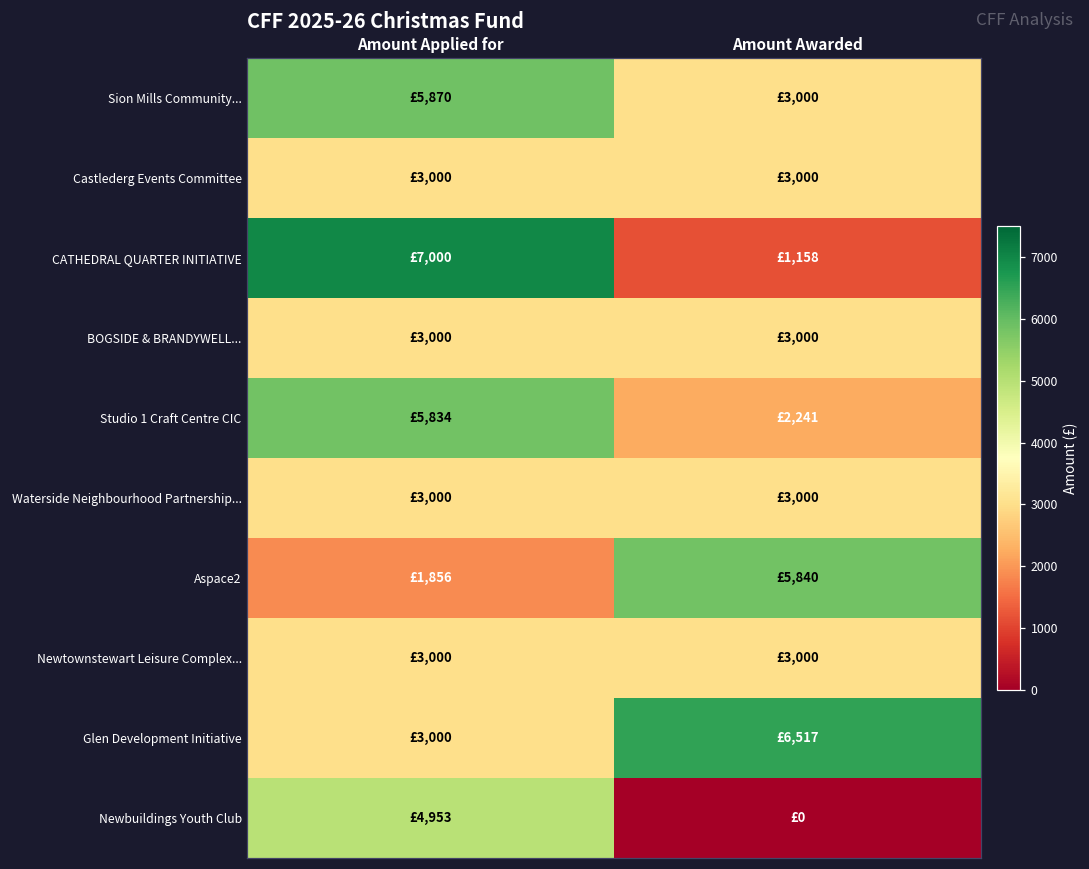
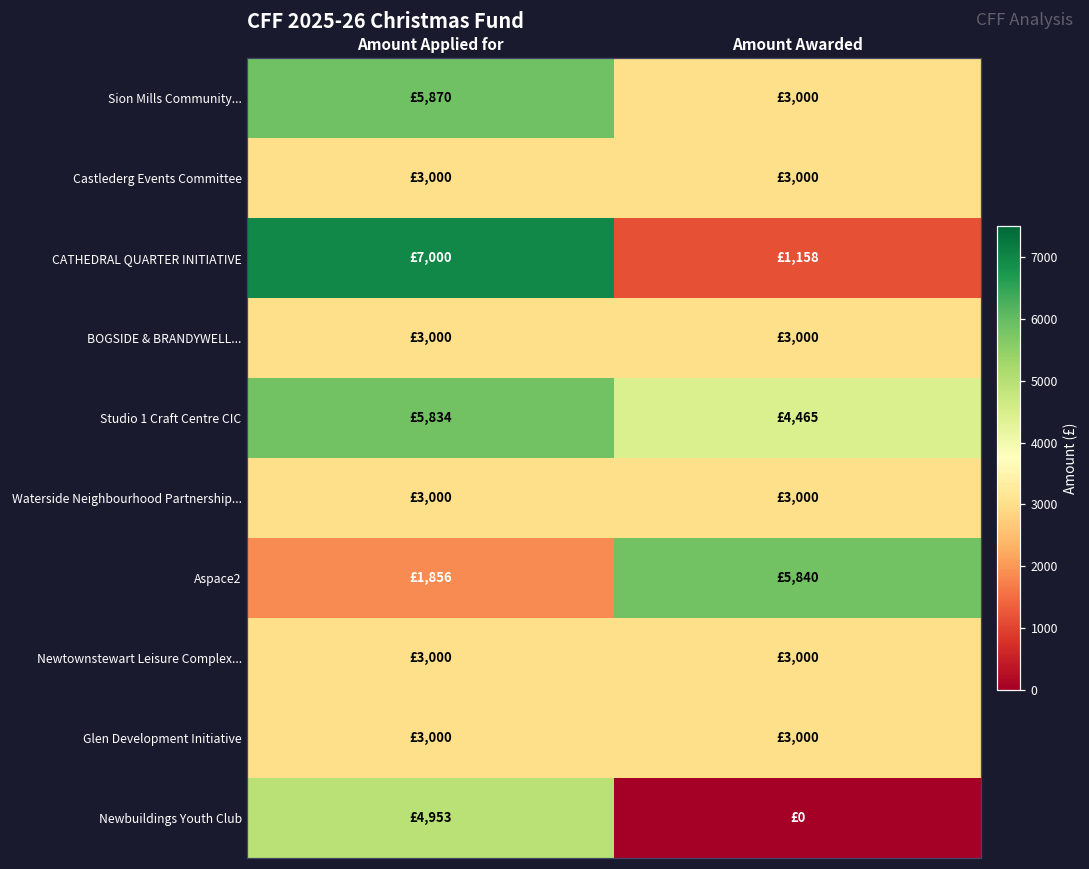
  {
    "Sion Mills Community...": {
      "Amount Applied for": "£5,870",
      "Amount Awarded": "£3,000"
    },
    "Castlederg Events Committee": {
      "Amount Applied for": "£3,000",
      "Amount Awarded": "£3,000"
    },
    "CATHEDRAL QUARTER INITIATIVE": {
      "Amount Applied for": "£7,000",
      "Amount Awarded": "£1,158"
    },
    "BOGSIDE & BRANDYWELL...": {
      "Amount Applied for": "£3,000",
      "Amount Awarded": "£3,000"
    },
    "Studio 1 Craft Centre CIC": {
      "Amount Applied for": "£5,834",
-     "Amount Awarded": "£2,241"
+     "Amount Awarded": "£4,465"
    },
    "Waterside Neighbourhood Partnership...": {
      "Amount Applied for": "£3,000",
      "Amount Awarded": "£3,000"
    },
    "Aspace2": {
      "Amount Applied for": "£1,856",
      "Amount Awarded": "£5,840"
    },
    "Newtownstewart Leisure Complex...": {
      "Amount Applied for": "£3,000",
      "Amount Awarded": "£3,000"
    },
    "Glen Development Initiative": {
      "Amount Applied for": "£3,000",
-     "Amount Awarded": "£6,517"
+     "Amount Awarded": "£3,000"
    },
    "Newbuildings Youth Club": {
      "Amount Applied for": "£4,953",
      "Amount Awarded": "£0"
    }
  }
